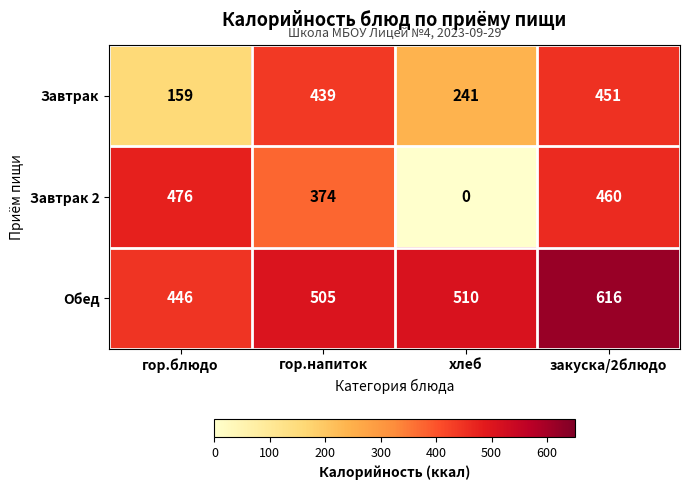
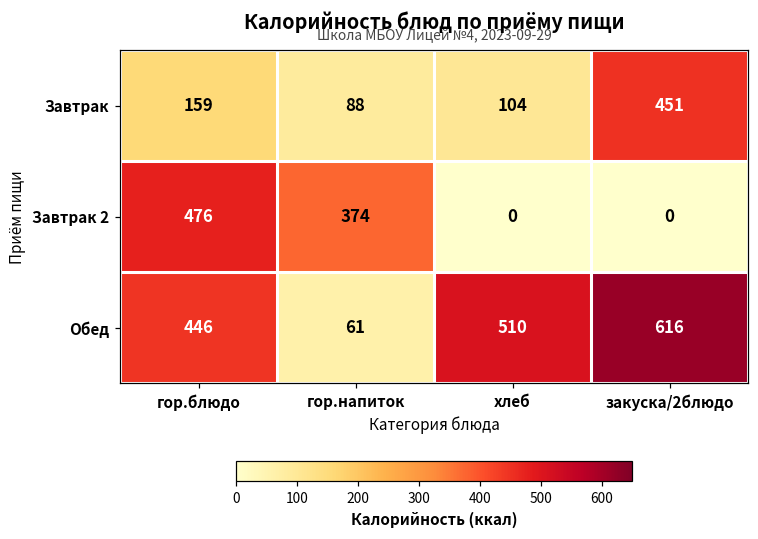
  {
    "Завтрак": {
      "гор.блюдо": 159,
-     "гор.напиток": 439,
-     "хлеб": 241,
+     "гор.напиток": 88,
+     "хлеб": 104,
      "закуска/2блюдо": 451
    },
    "Завтрак 2": {
      "гор.блюдо": 476,
      "гор.напиток": 374,
      "хлеб": 0,
-     "закуска/2блюдо": 460
+     "закуска/2блюдо": 0
    },
    "Обед": {
      "гор.блюдо": 446,
-     "гор.напиток": 505,
+     "гор.напиток": 61,
      "хлеб": 510,
      "закуска/2блюдо": 616
    }
  }
